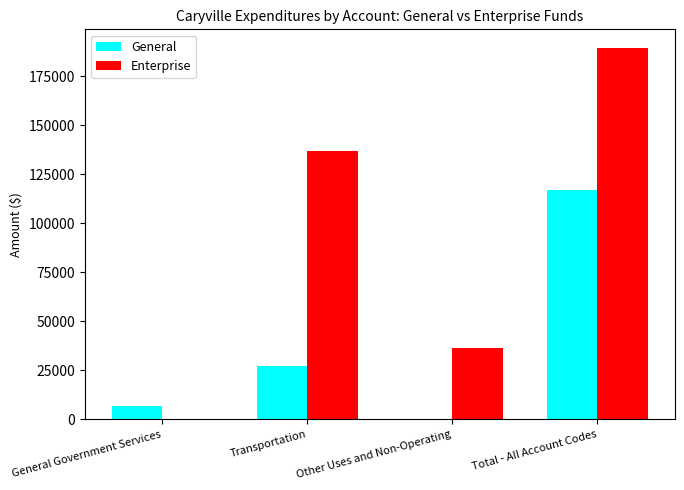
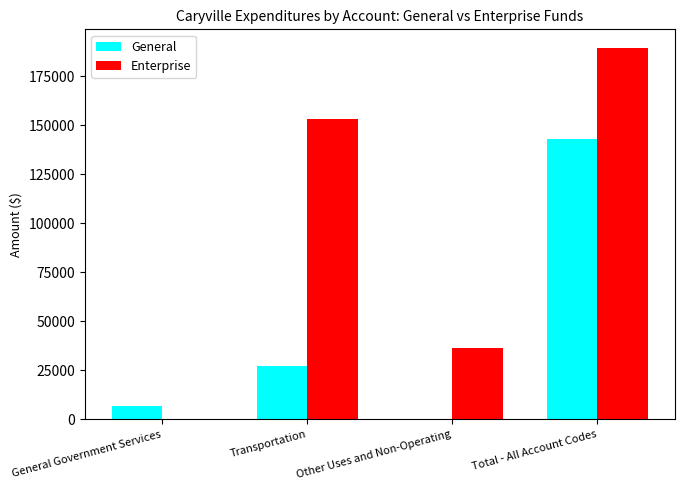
  {
    "General": {
      "General Government Services": 7000,
      "Transportation": 27000,
      "Other Uses and Non-Operating": 0,
-     "Total - All Account Codes": 117000
+     "Total - All Account Codes": 143000
    },
    "Enterprise": {
      "General Government Services": 0,
-     "Transportation": 137000,
+     "Transportation": 153000,
      "Other Uses and Non-Operating": 36000,
      "Total - All Account Codes": 190000
    }
  }
